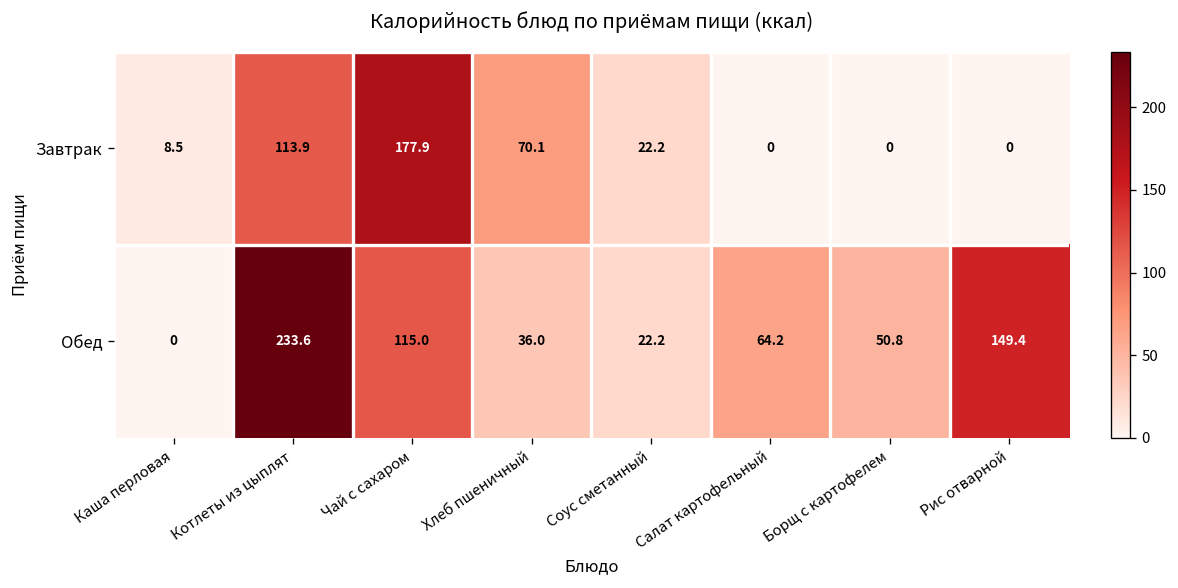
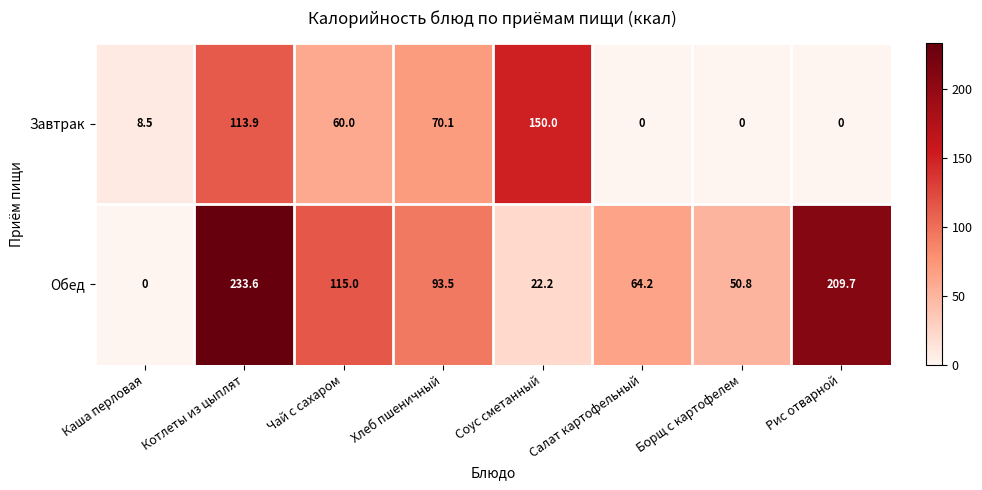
  {
    "Завтрак": {
      "Каша перловая": 8.5,
      "Котлеты из цыплят": 113.9,
-     "Чай с сахаром": 177.9,
+     "Чай с сахаром": 60.0,
      "Хлеб пшеничный": 70.1,
-     "Соус сметанный": 22.2,
+     "Соус сметанный": 150.0,
      "Салат картофельный": 0,
      "Борщ с картофелем": 0,
      "Рис отварной": 0
    },
    "Обед": {
      "Каша перловая": 0,
      "Котлеты из цыплят": 233.6,
      "Чай с сахаром": 115.0,
-     "Хлеб пшеничный": 36.0,
+     "Хлеб пшеничный": 93.5,
      "Соус сметанный": 22.2,
      "Салат картофельный": 64.2,
      "Борщ с картофелем": 50.8,
-     "Рис отварной": 149.4
+     "Рис отварной": 209.7
    }
  }
